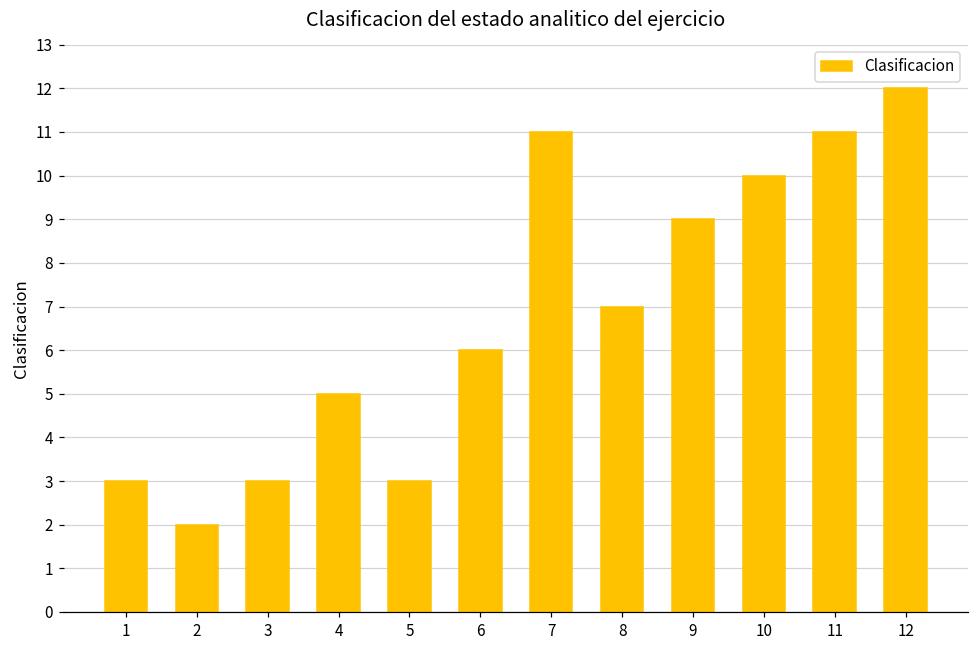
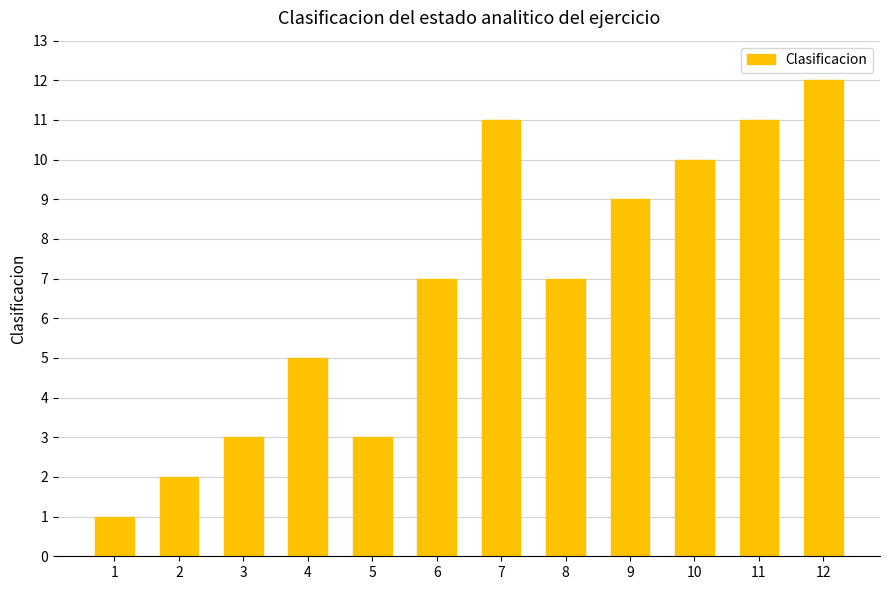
  {
-   "1": 3,
+   "1": 1,
    "2": 2,
    "3": 3,
    "4": 5,
    "5": 3,
-   "6": 6,
+   "6": 7,
    "7": 11,
    "8": 7,
    "9": 9,
    "10": 10,
    "11": 11,
    "12": 12
  }
